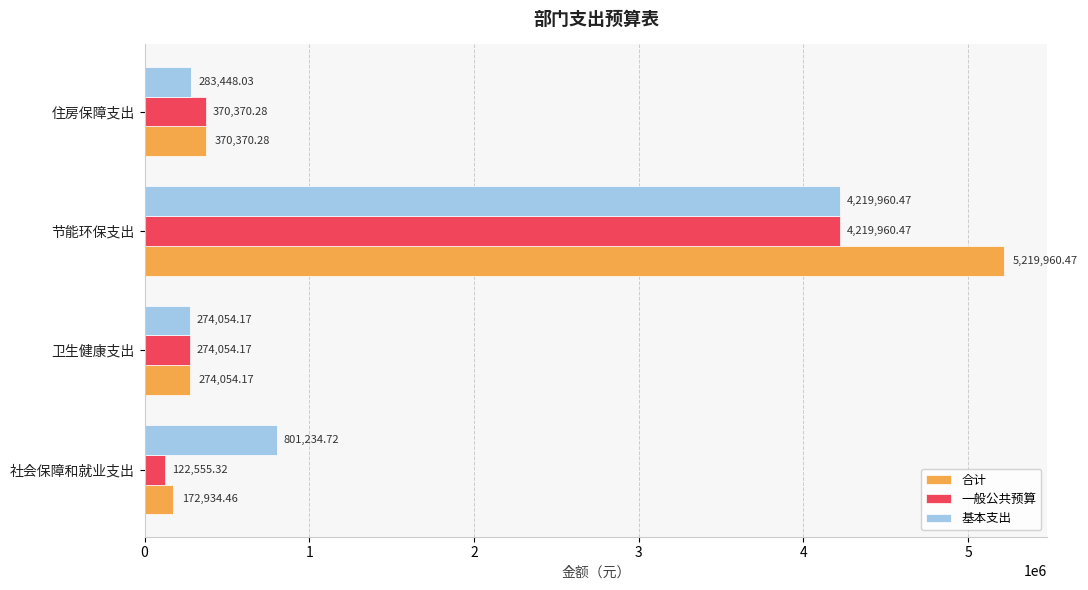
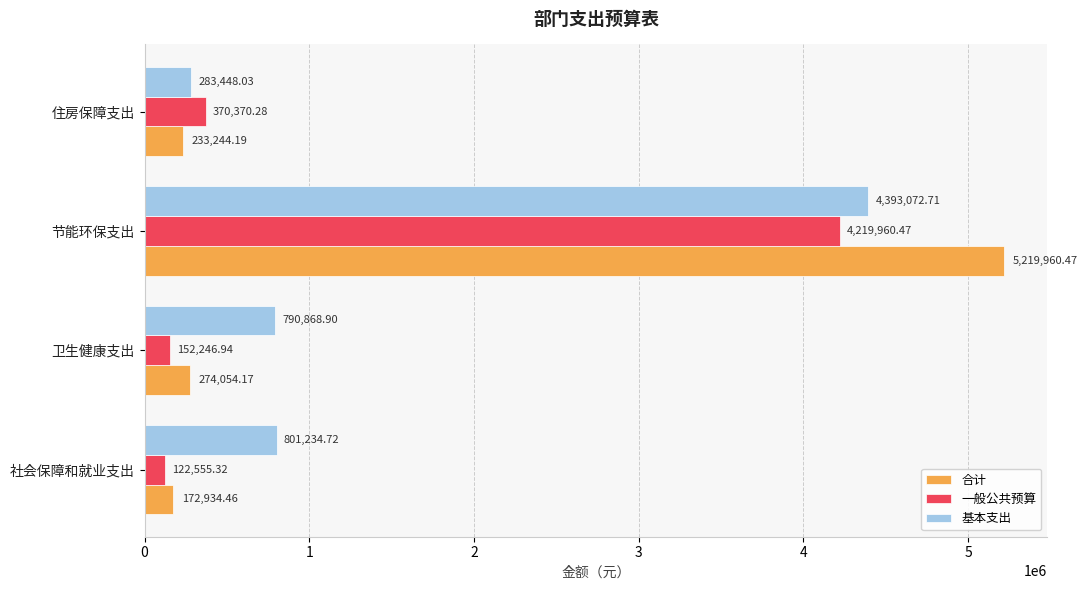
  {
    "合计": {
-     "住房保障支出": "370,370.28",
+     "住房保障支出": "233,244.19",
      "节能环保支出": "5,219,960.47",
      "卫生健康支出": "274,054.17",
      "社会保障和就业支出": "172,934.46"
    },
    "一般公共预算": {
      "住房保障支出": "370,370.28",
      "节能环保支出": "4,219,960.47",
-     "卫生健康支出": "274,054.17",
+     "卫生健康支出": "152,246.94",
      "社会保障和就业支出": "122,555.32"
    },
    "基本支出": {
      "住房保障支出": "283,448.03",
-     "节能环保支出": "4,219,960.47",
-     "卫生健康支出": "274,054.17",
+     "节能环保支出": "4,393,072.71",
+     "卫生健康支出": "790,868.90",
      "社会保障和就业支出": "801,234.72"
    }
  }
